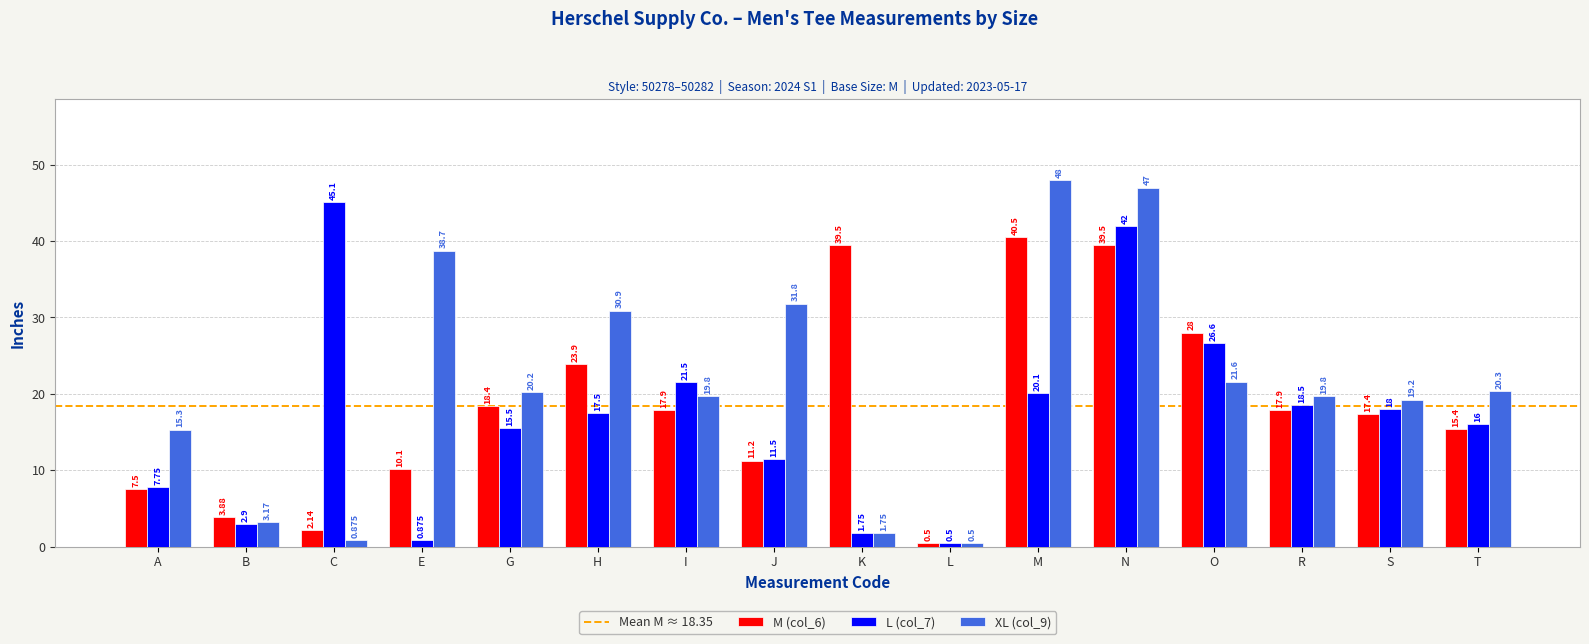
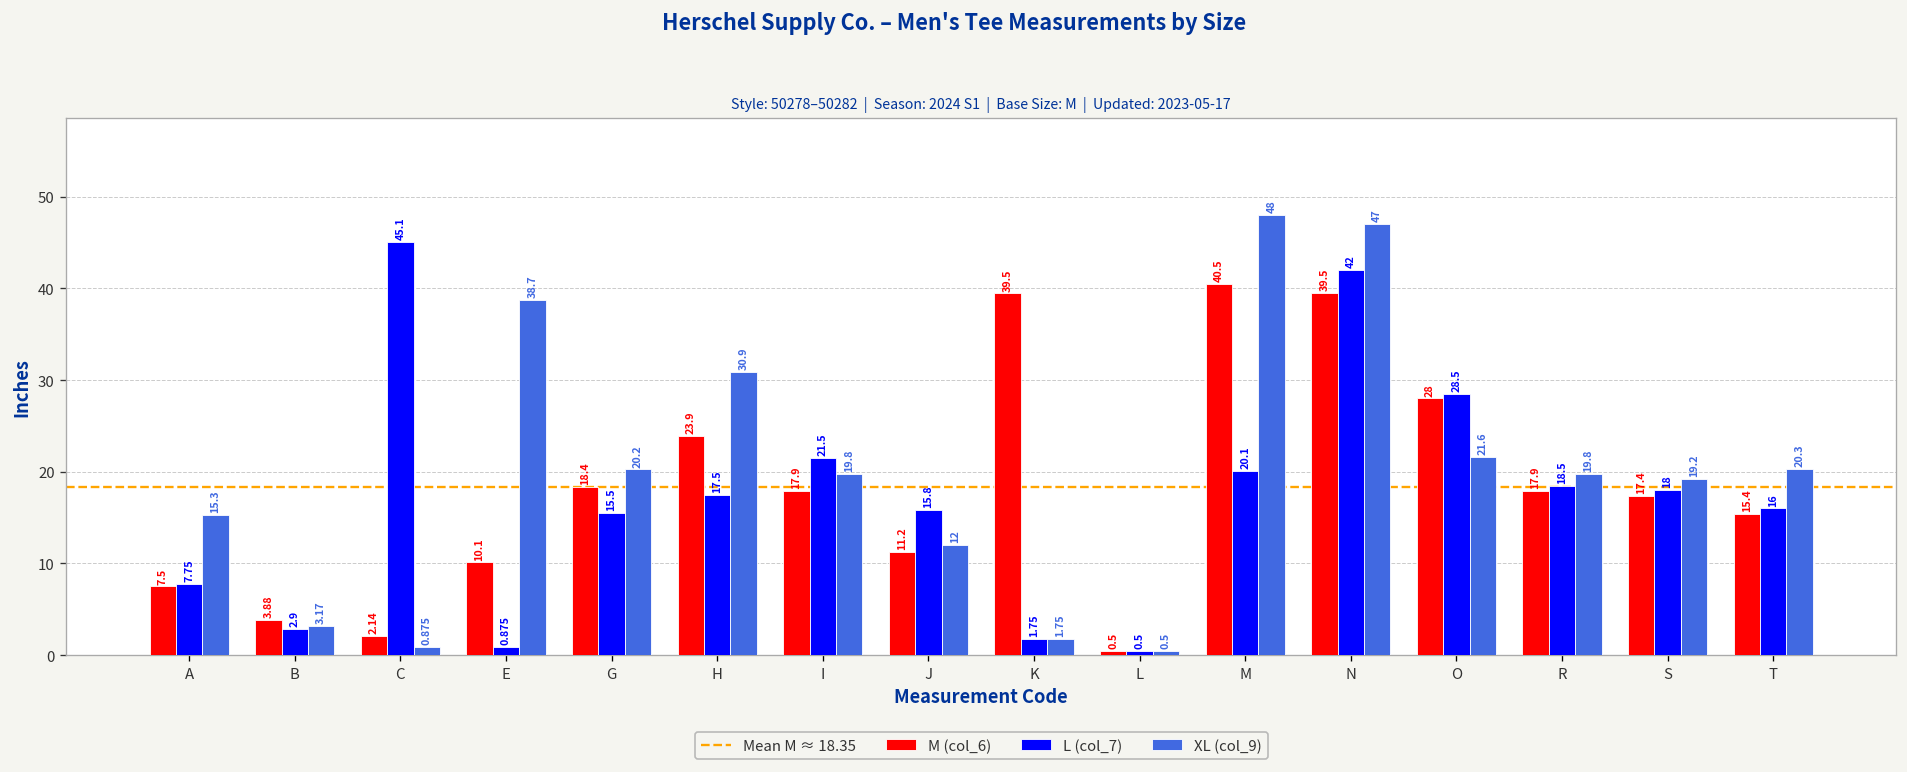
  {
    "M (col_6)": {
      "A": 7.5,
      "B": 3.88,
      "C": 2.14,
      "E": 10.1,
      "G": 18.4,
      "H": 23.9,
      "I": 17.9,
      "J": 11.2,
      "K": 39.5,
      "L": 0.5,
      "M": 40.5,
      "N": 39.5,
      "O": 28,
      "R": 17.9,
      "S": 17.4,
      "T": 15.4
    },
    "L (col_7)": {
      "A": 7.75,
      "B": 2.9,
      "C": 45.1,
      "E": 0.875,
      "G": 15.5,
      "H": 17.5,
      "I": 21.5,
-     "J": 11.5,
+     "J": 15.8,
      "K": 1.75,
      "L": 0.5,
      "M": 20.1,
      "N": 42,
-     "O": 26.6,
+     "O": 28.5,
      "R": 18.5,
      "S": 18,
      "T": 16
    },
    "XL (col_9)": {
      "A": 15.3,
      "B": 3.17,
      "C": 0.875,
      "E": 38.7,
      "G": 20.2,
      "H": 30.9,
      "I": 19.8,
-     "J": 31.8,
+     "J": 12,
      "K": 1.75,
      "L": 0.5,
      "M": 48,
      "N": 47,
      "O": 21.6,
      "R": 19.8,
      "S": 19.2,
      "T": 20.3
    }
  }
